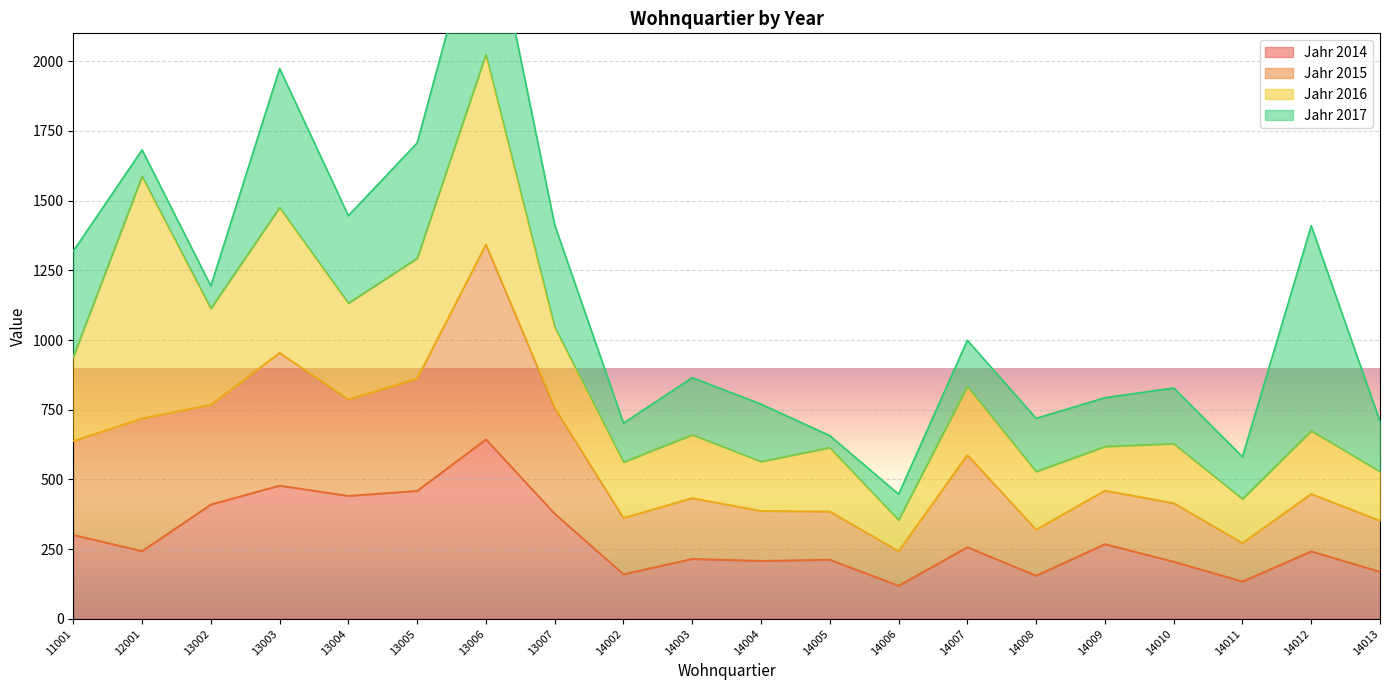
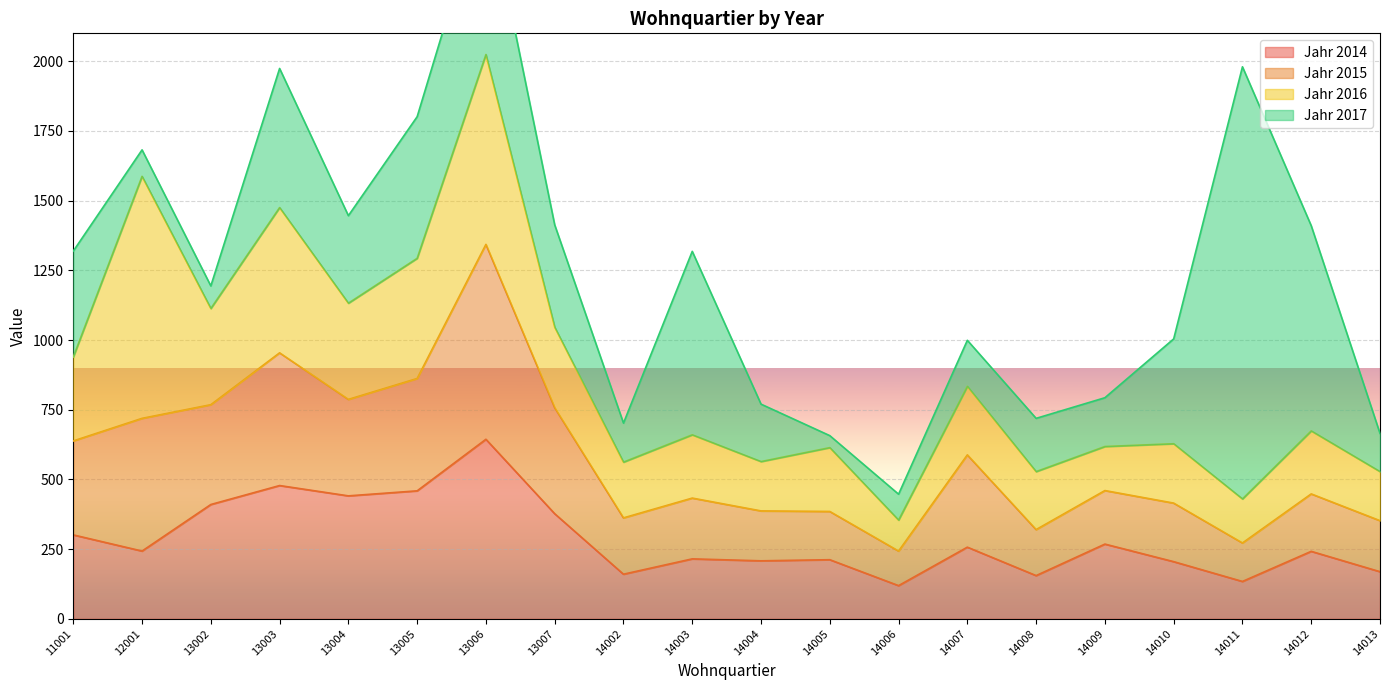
  {
    "Jahr 2017": {
      "11001": 380,
      "12001": 100,
      "13002": 80,
      "13003": 500,
      "13004": 310,
-     "13005": 410,
+     "13005": 510,
      "13007": 370,
      "14002": 140,
-     "14003": 210,
+     "14003": 660,
      "14004": 210,
      "14005": 40,
      "14006": 90,
      "14007": 170,
      "14008": 190,
      "14009": 180,
-     "14010": 200,
-     "14011": 150,
+     "14010": 380,
+     "14011": 1550,
      "14012": 740,
-     "14013": 180
+     "14013": 140
    }
  }
